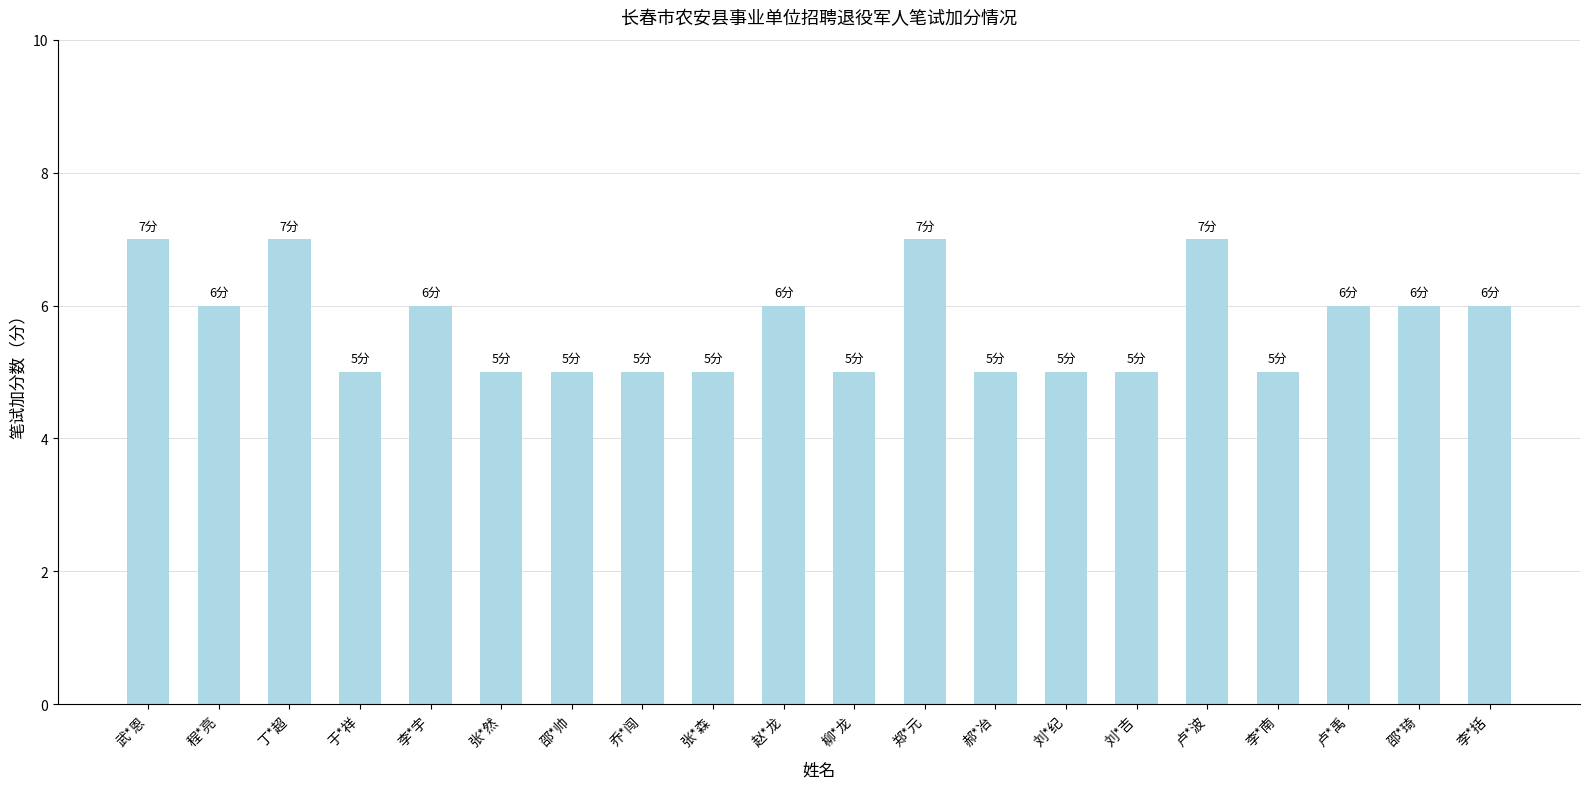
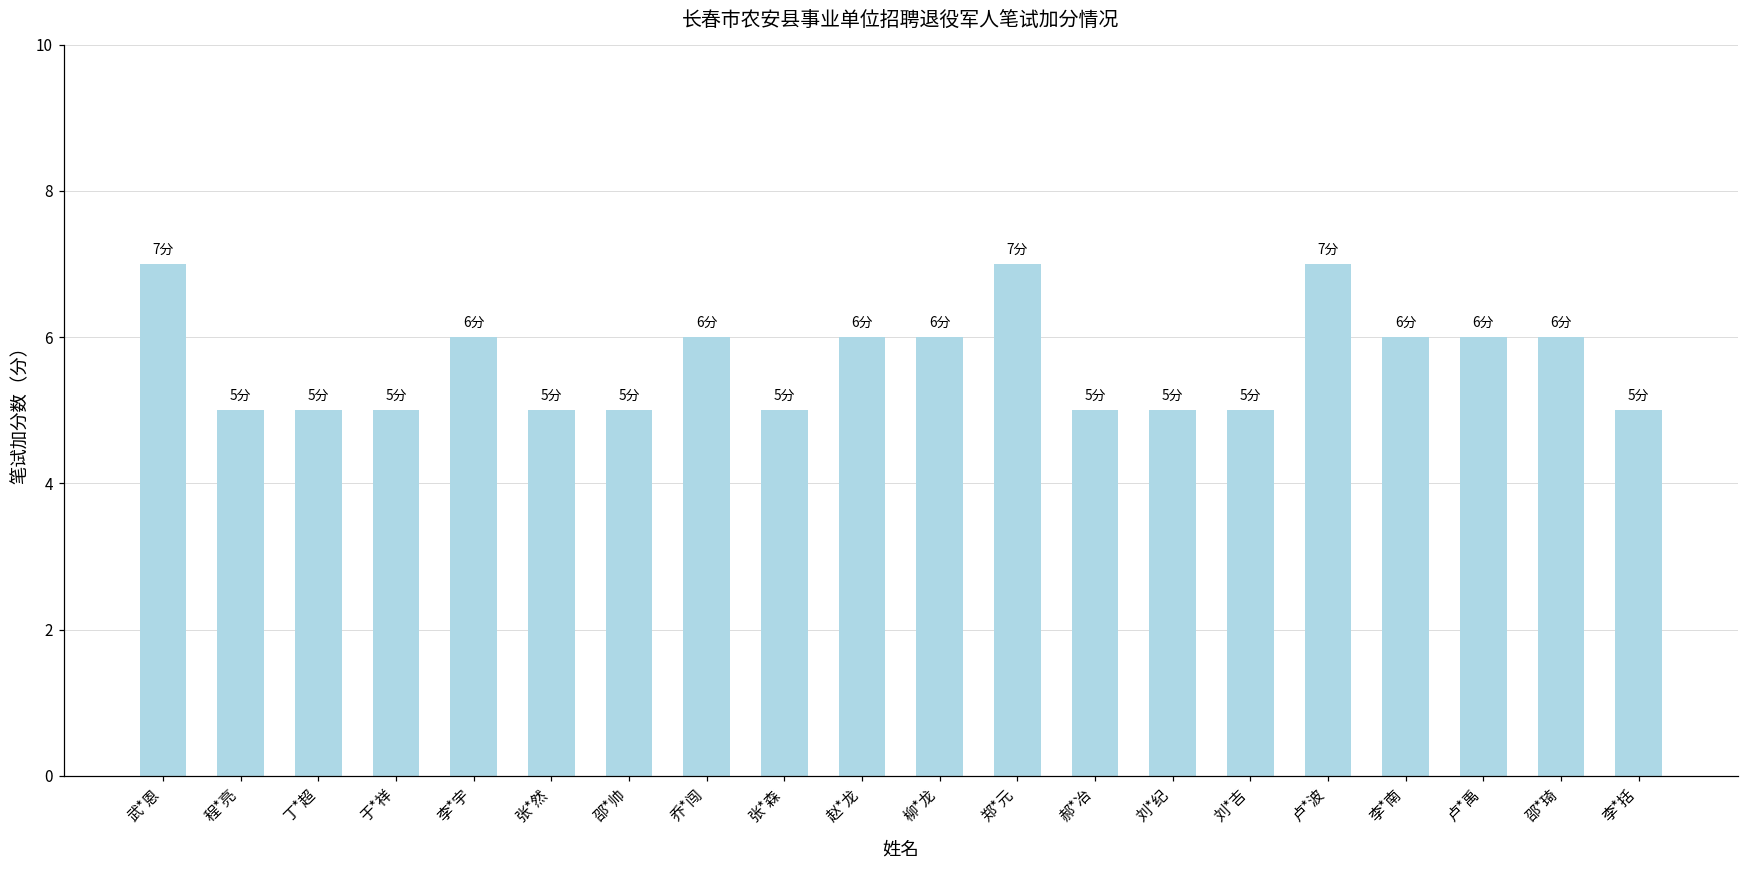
  {
    "武*恩": "7分",
-   "程*亮": "6分",
-   "丁*超": "7分",
+   "程*亮": "5分",
+   "丁*超": "5分",
    "于*祥": "5分",
    "李*宇": "6分",
    "张*然": "5分",
    "邵*帅": "5分",
-   "乔*闯": "5分",
+   "乔*闯": "6分",
    "张*森": "5分",
    "赵*龙": "6分",
-   "柳*龙": "5分",
+   "柳*龙": "6分",
    "郑*元": "7分",
    "郝*冶": "5分",
    "刘*纪": "5分",
    "刘*吉": "5分",
    "卢*波": "7分",
-   "李*南": "5分",
+   "李*南": "6分",
    "卢*禹": "6分",
    "邵*琦": "6分",
-   "李*括": "6分"
+   "李*括": "5分"
  }
